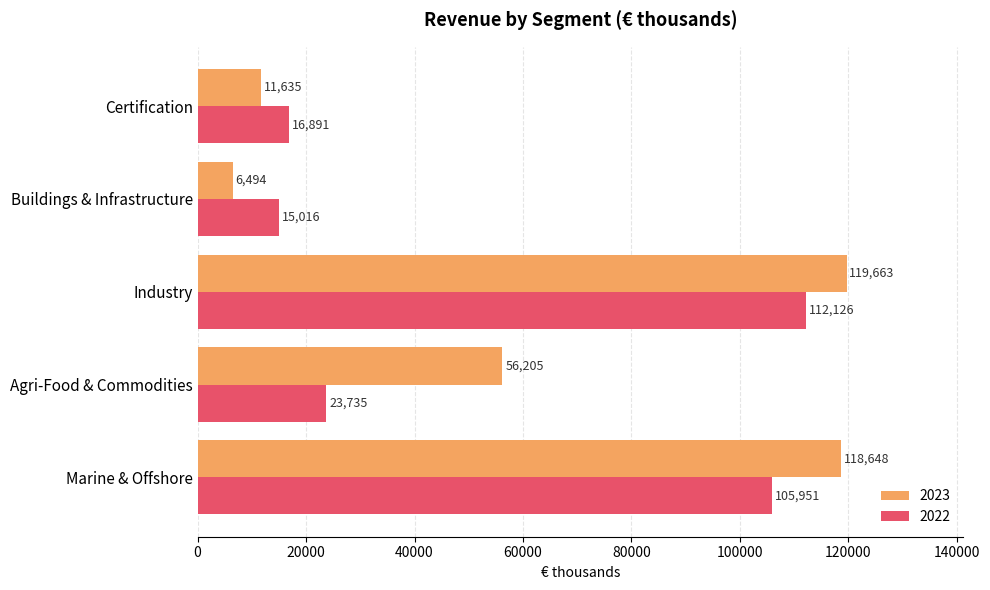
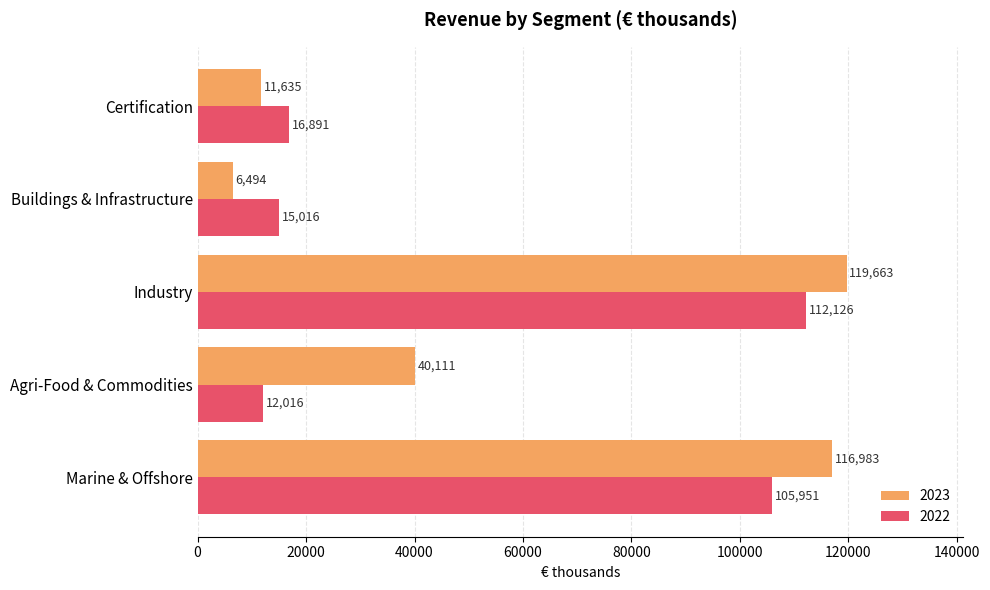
  {
    "2023": {
      "Certification": "11,635",
      "Buildings & Infrastructure": "6,494",
      "Industry": "119,663",
-     "Agri-Food & Commodities": "56,205",
-     "Marine & Offshore": "118,648"
+     "Agri-Food & Commodities": "40,111",
+     "Marine & Offshore": "116,983"
    },
    "2022": {
      "Certification": "16,891",
      "Buildings & Infrastructure": "15,016",
      "Industry": "112,126",
-     "Agri-Food & Commodities": "23,735",
+     "Agri-Food & Commodities": "12,016",
      "Marine & Offshore": "105,951"
    }
  }
